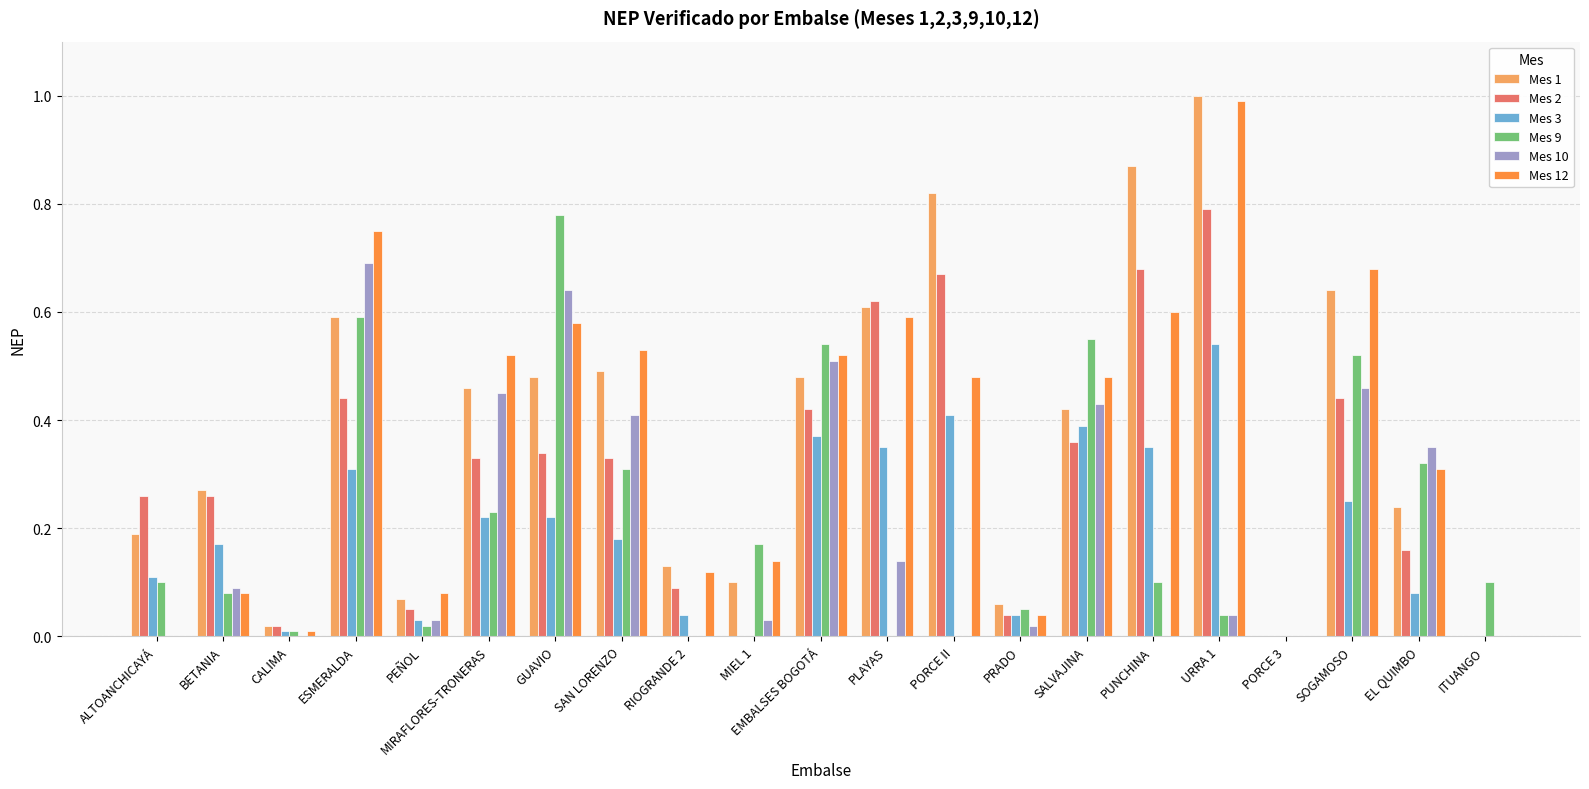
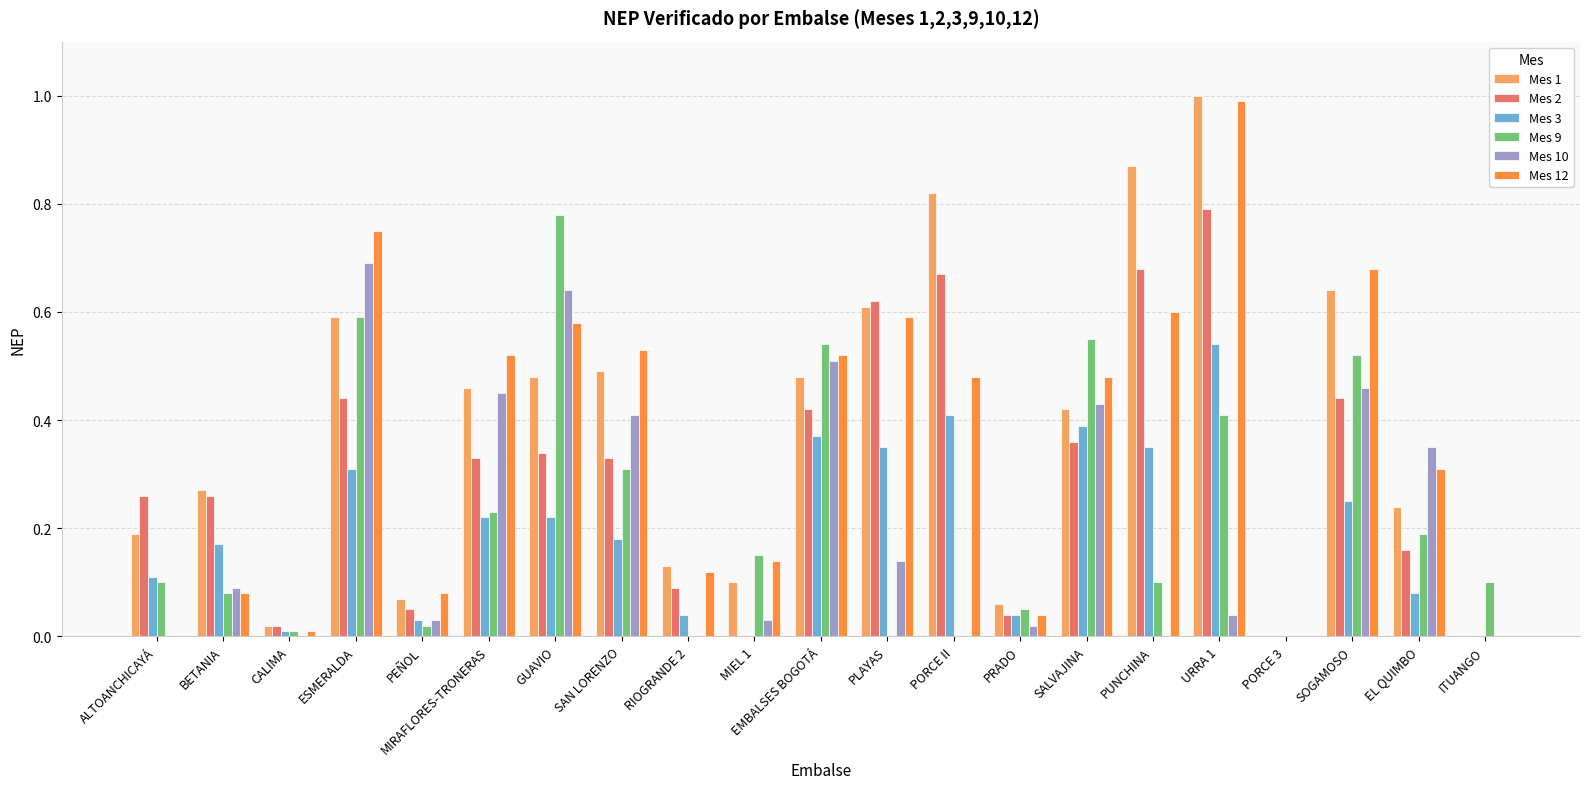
  {
    "Mes 9": {
      "ALTOANCHICAYÁ": 0.10,
      "BETANIA": 0.08,
      "CALIMA": 0.01,
      "ESMERALDA": 0.59,
      "PEÑOL": 0.02,
      "MIRAFLORES-TRONERAS": 0.23,
      "GUAVIO": 0.78,
      "SAN LORENZO": 0.31,
      "RIOGRANDE 2": 0.00,
-     "MIEL 1": 0.17,
+     "MIEL 1": 0.15,
      "EMBALSES BOGOTÁ": 0.54,
      "PLAYAS": 0.00,
      "PORCE II": 0.00,
      "PRADO": 0.05,
      "SALVAJINA": 0.55,
      "PUNCHINA": 0.10,
-     "URRA 1": 0.04,
+     "URRA 1": 0.41,
      "PORCE 3": 0.00,
      "SOGAMOSO": 0.52,
-     "EL QUIMBO": 0.32,
+     "EL QUIMBO": 0.19,
      "ITUANGO": 0.10
    }
  }
